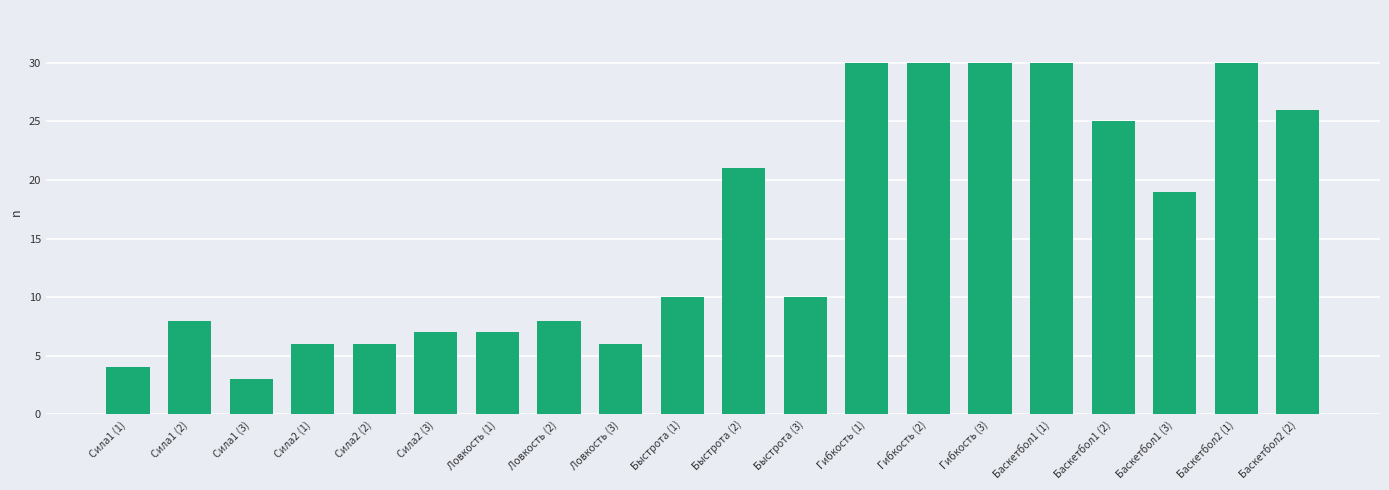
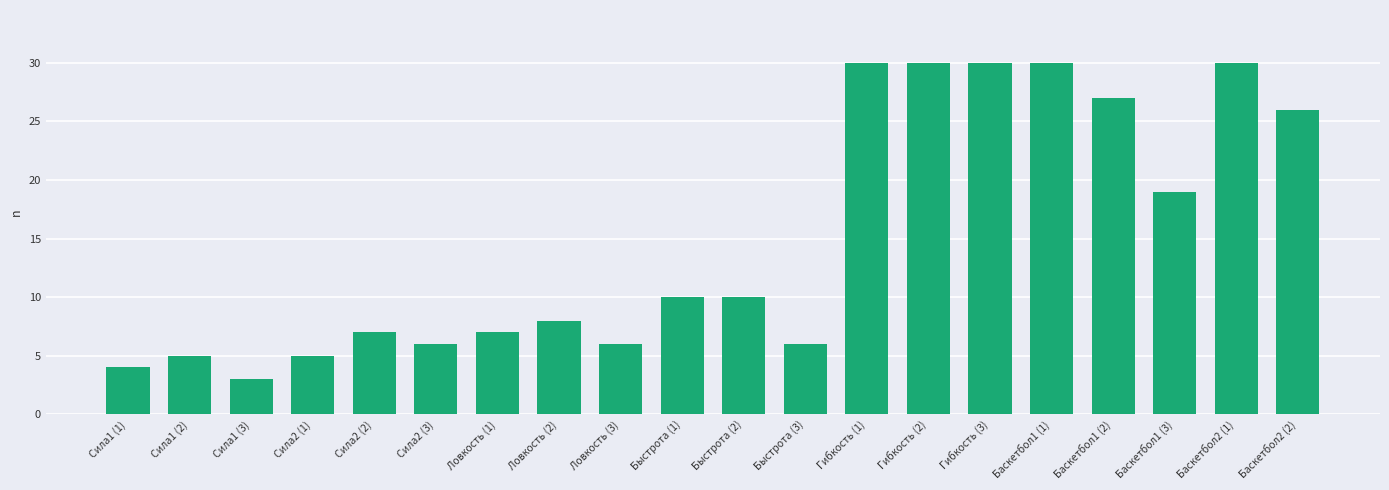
  {
    "Сила1 (1)": 4,
-   "Сила1 (2)": 8,
+   "Сила1 (2)": 5,
    "Сила1 (3)": 3,
-   "Сила2 (1)": 6,
-   "Сила2 (2)": 6,
-   "Сила2 (3)": 7,
+   "Сила2 (1)": 5,
+   "Сила2 (2)": 7,
+   "Сила2 (3)": 6,
    "Ловкость (1)": 7,
    "Ловкость (2)": 8,
    "Ловкость (3)": 6,
    "Быстрота (1)": 10,
-   "Быстрота (2)": 21,
-   "Быстрота (3)": 10,
+   "Быстрота (2)": 10,
+   "Быстрота (3)": 6,
    "Гибкость (1)": 30,
    "Гибкость (2)": 30,
    "Гибкость (3)": 30,
    "Баскетбол1 (1)": 30,
-   "Баскетбол1 (2)": 25,
+   "Баскетбол1 (2)": 27,
    "Баскетбол1 (3)": 19,
    "Баскетбол2 (1)": 30,
    "Баскетбол2 (2)": 26
  }
